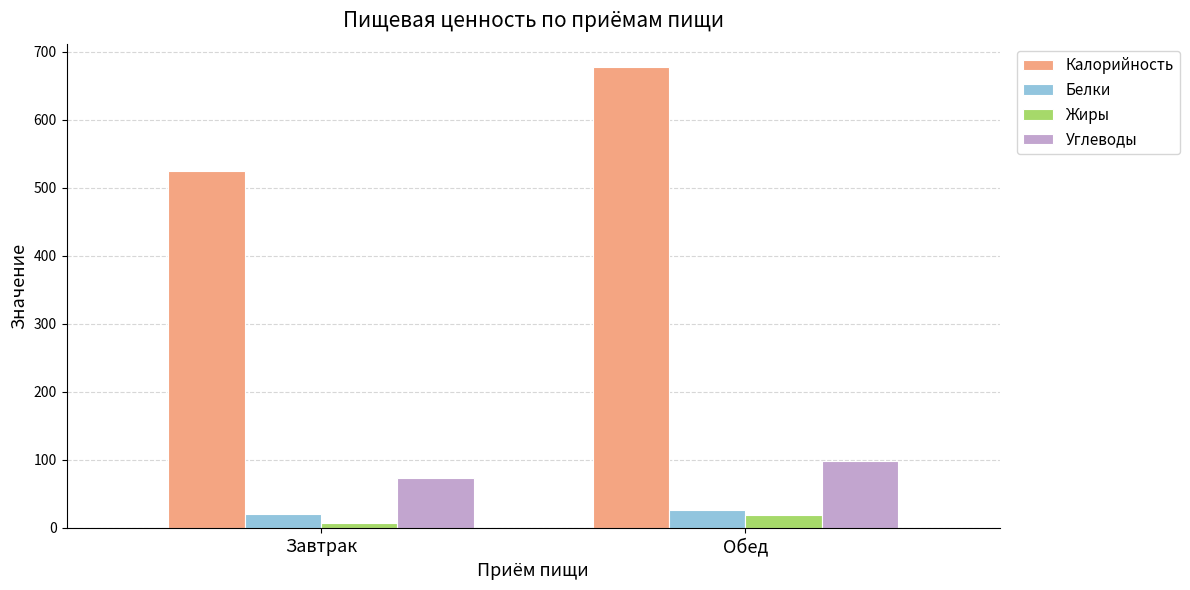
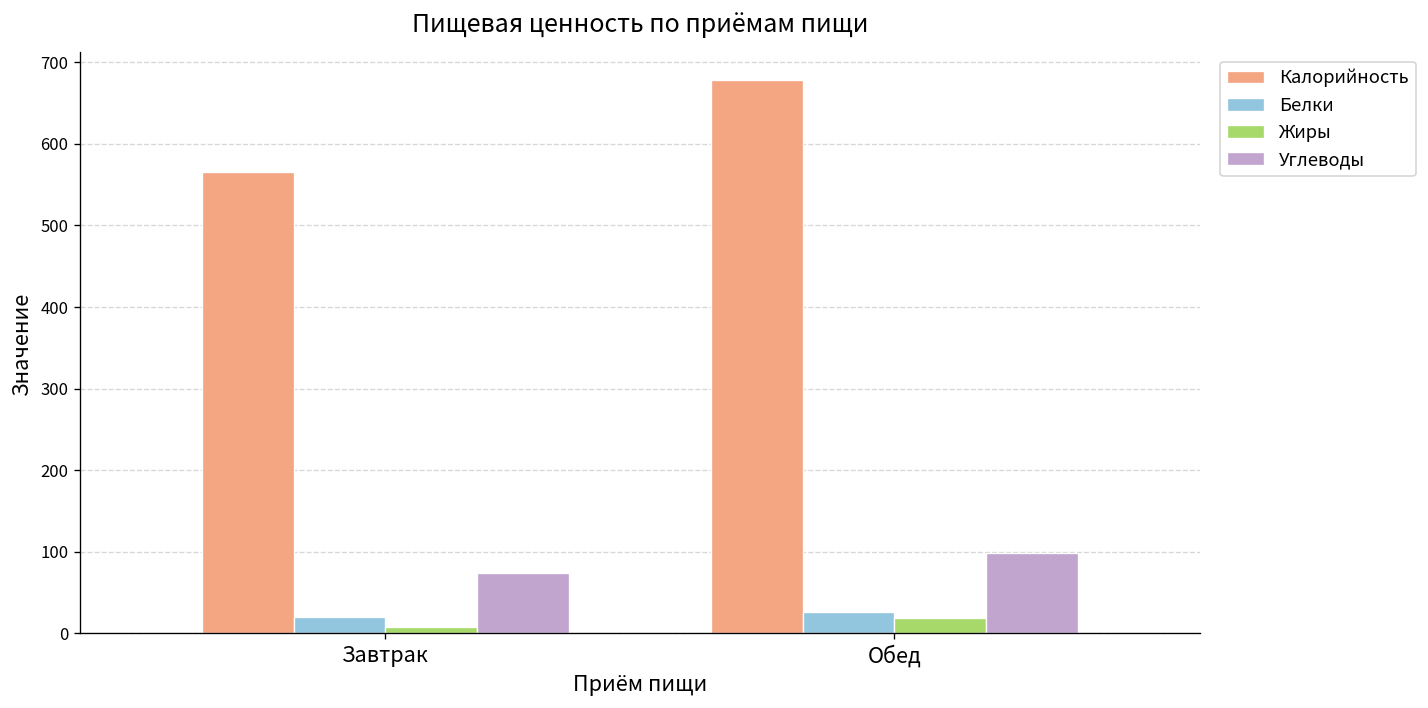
  {
    "Калорийность": {
-     "Завтрак": 520,
+     "Завтрак": 570,
      "Обед": 680
    },
    "Жиры": {
      "Завтрак": 10,
      "Обед": 20
    }
  }
